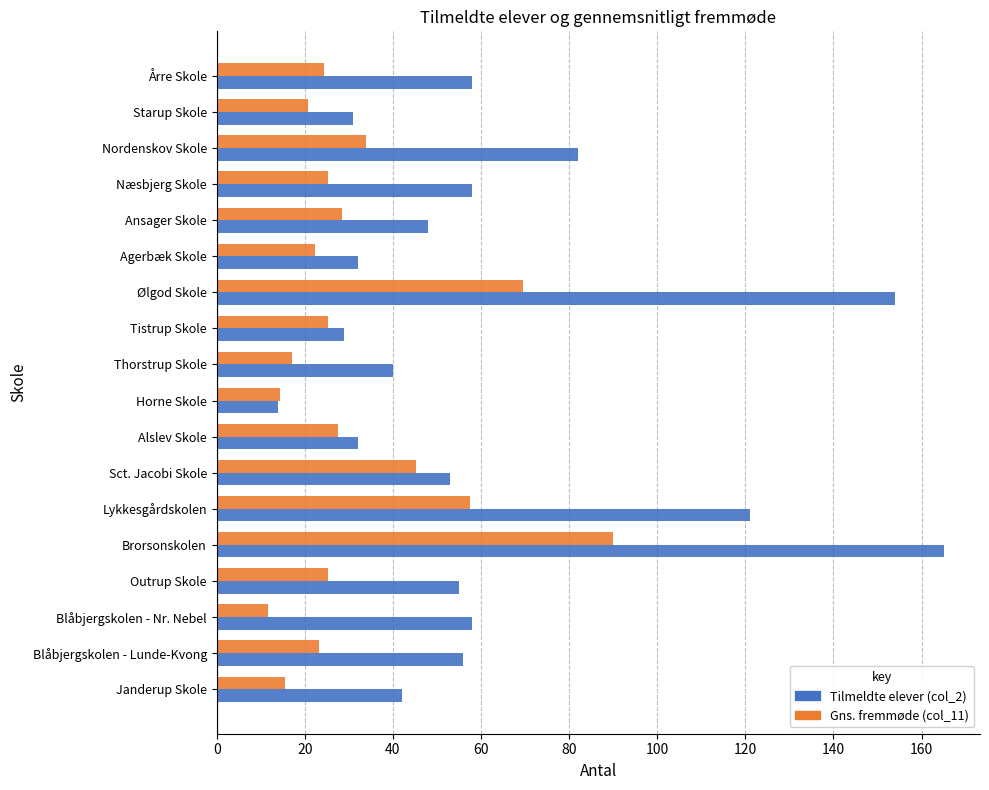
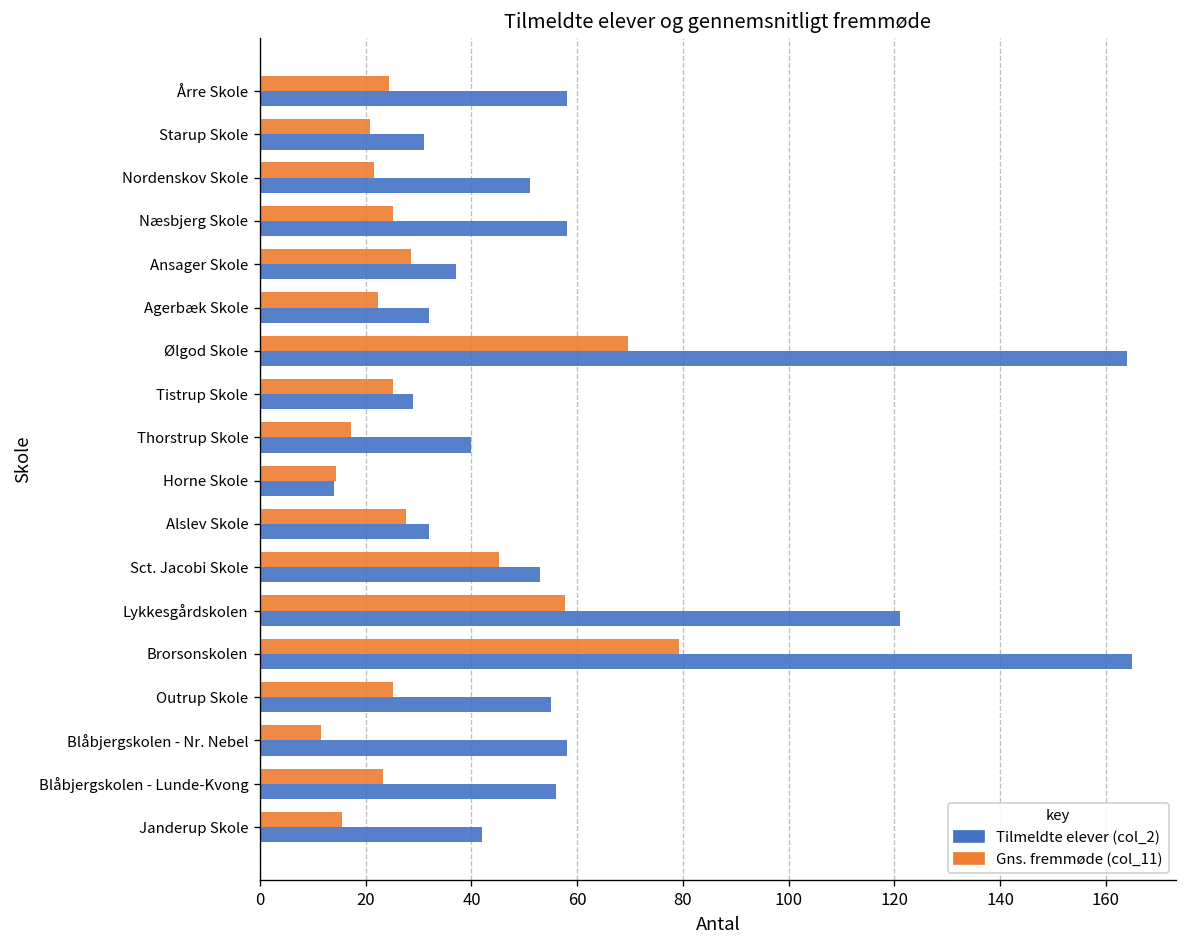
  {
    "Tilmeldte elever (col_2)": {
      "Årre Skole": 58,
      "Starup Skole": 31,
-     "Nordenskov Skole": 82,
+     "Nordenskov Skole": 51,
      "Næsbjerg Skole": 58,
-     "Ansager Skole": 48,
+     "Ansager Skole": 37,
      "Agerbæk Skole": 32,
-     "Ølgod Skole": 154,
+     "Ølgod Skole": 164,
      "Tistrup Skole": 29,
      "Thorstrup Skole": 40,
      "Horne Skole": 14,
      "Alslev Skole": 32,
      "Sct. Jacobi Skole": 53,
      "Lykkesgårdskolen": 121,
      "Brorsonskolen": 165,
      "Outrup Skole": 55,
      "Blåbjergskolen - Nr. Nebel": 58,
      "Blåbjergskolen - Lunde-Kvong": 56,
      "Janderup Skole": 42
    },
    "Gns. fremmøde (col_11)": {
      "Årre Skole": 24,
      "Starup Skole": 21,
-     "Nordenskov Skole": 34,
+     "Nordenskov Skole": 22,
      "Næsbjerg Skole": 25,
      "Ansager Skole": 29,
      "Agerbæk Skole": 22,
      "Ølgod Skole": 70,
      "Tistrup Skole": 25,
      "Thorstrup Skole": 17,
      "Horne Skole": 14,
      "Alslev Skole": 28,
      "Sct. Jacobi Skole": 45,
      "Lykkesgårdskolen": 58,
-     "Brorsonskolen": 90,
+     "Brorsonskolen": 79,
      "Outrup Skole": 25,
      "Blåbjergskolen - Nr. Nebel": 12,
      "Blåbjergskolen - Lunde-Kvong": 23,
      "Janderup Skole": 16
    }
  }
